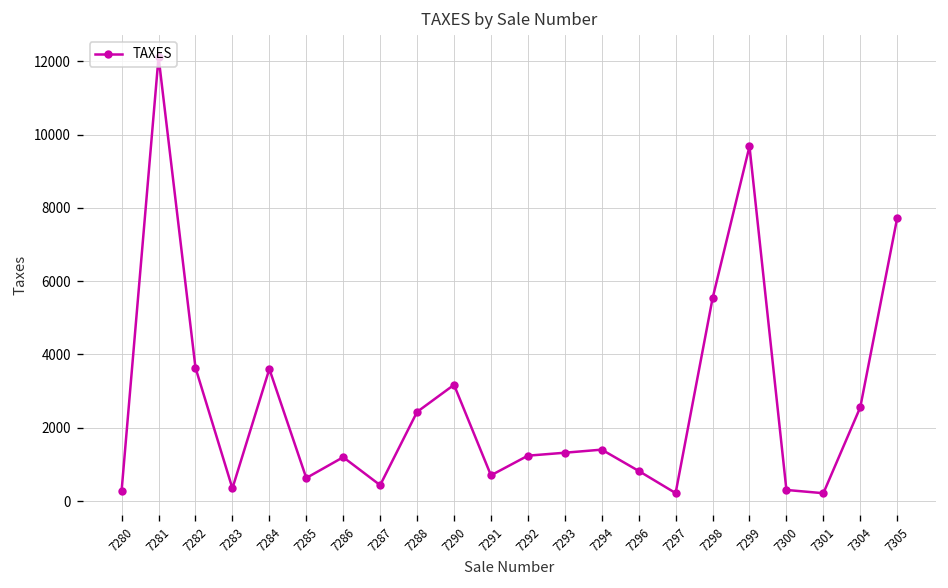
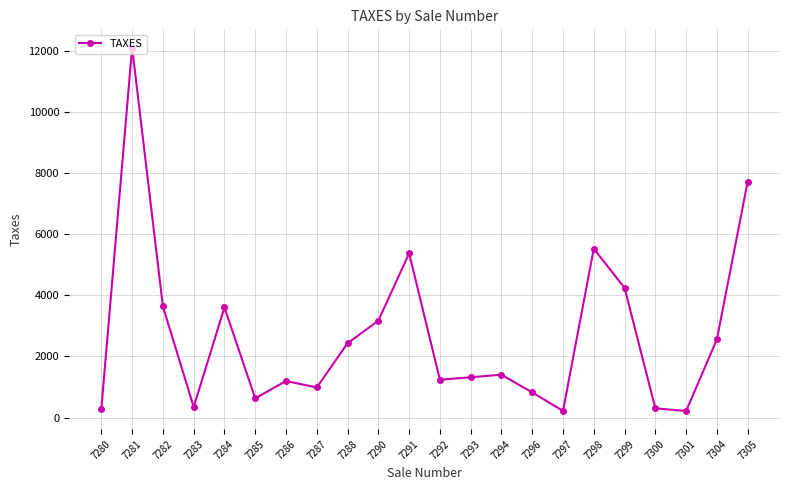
  {
    "7280": 300,
    "7282": 3600,
    "7283": 300,
    "7284": 3600,
    "7285": 600,
    "7286": 1200,
-   "7287": 400,
+   "7287": 1000,
    "7288": 2400,
    "7290": 3200,
-   "7291": 700,
+   "7291": 5400,
    "7292": 1200,
    "7293": 1300,
    "7294": 1400,
    "7296": 800,
    "7297": 200,
    "7298": 5500,
-   "7299": 9700,
+   "7299": 4200,
    "7300": 300,
    "7301": 200,
    "7304": 2600,
    "7305": 7700
  }
